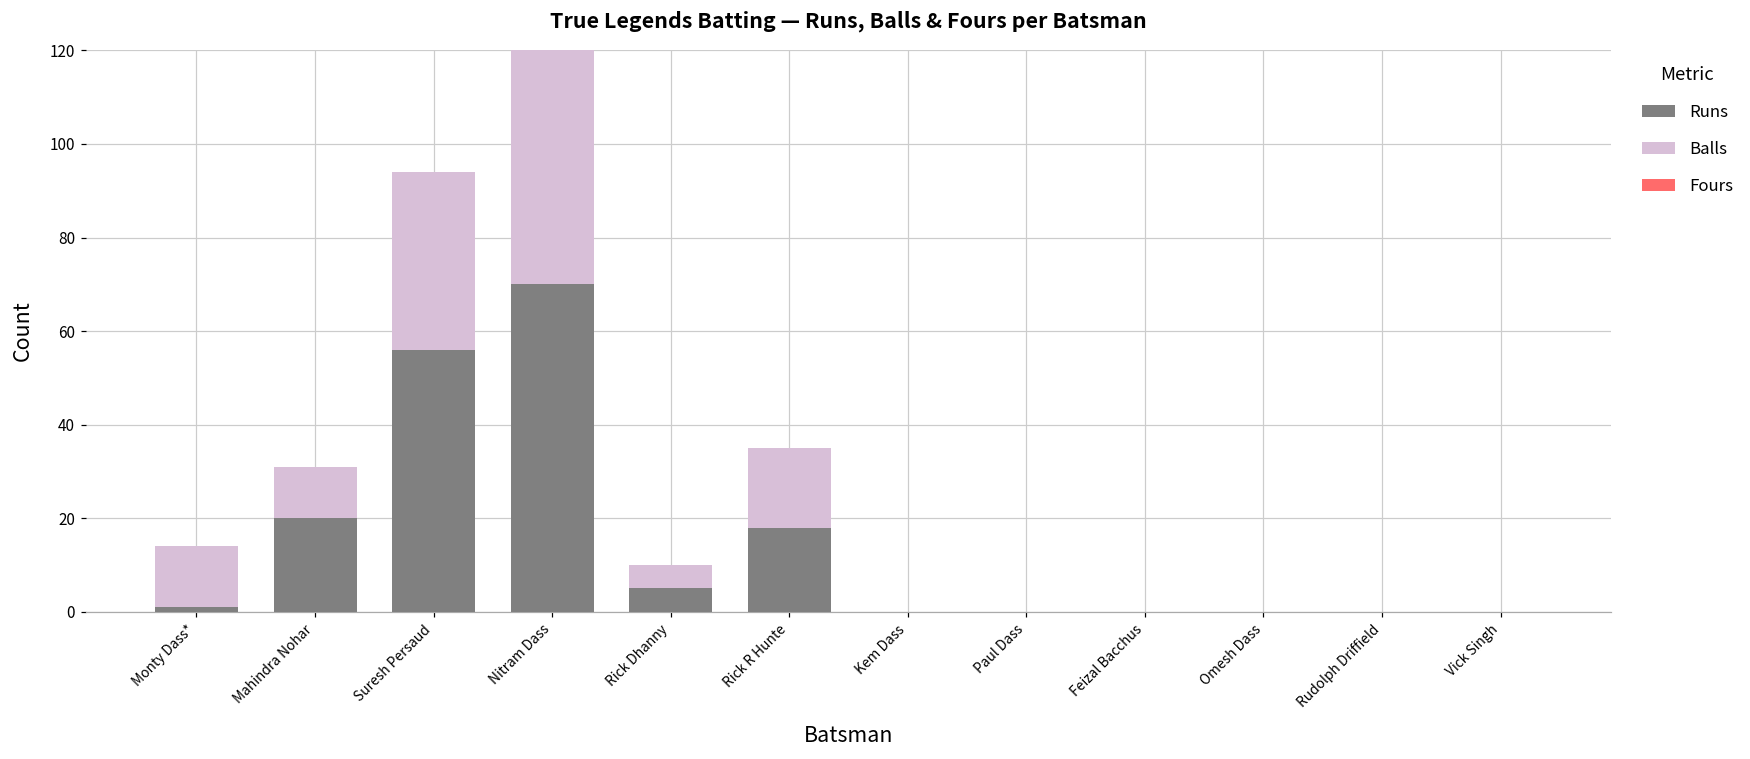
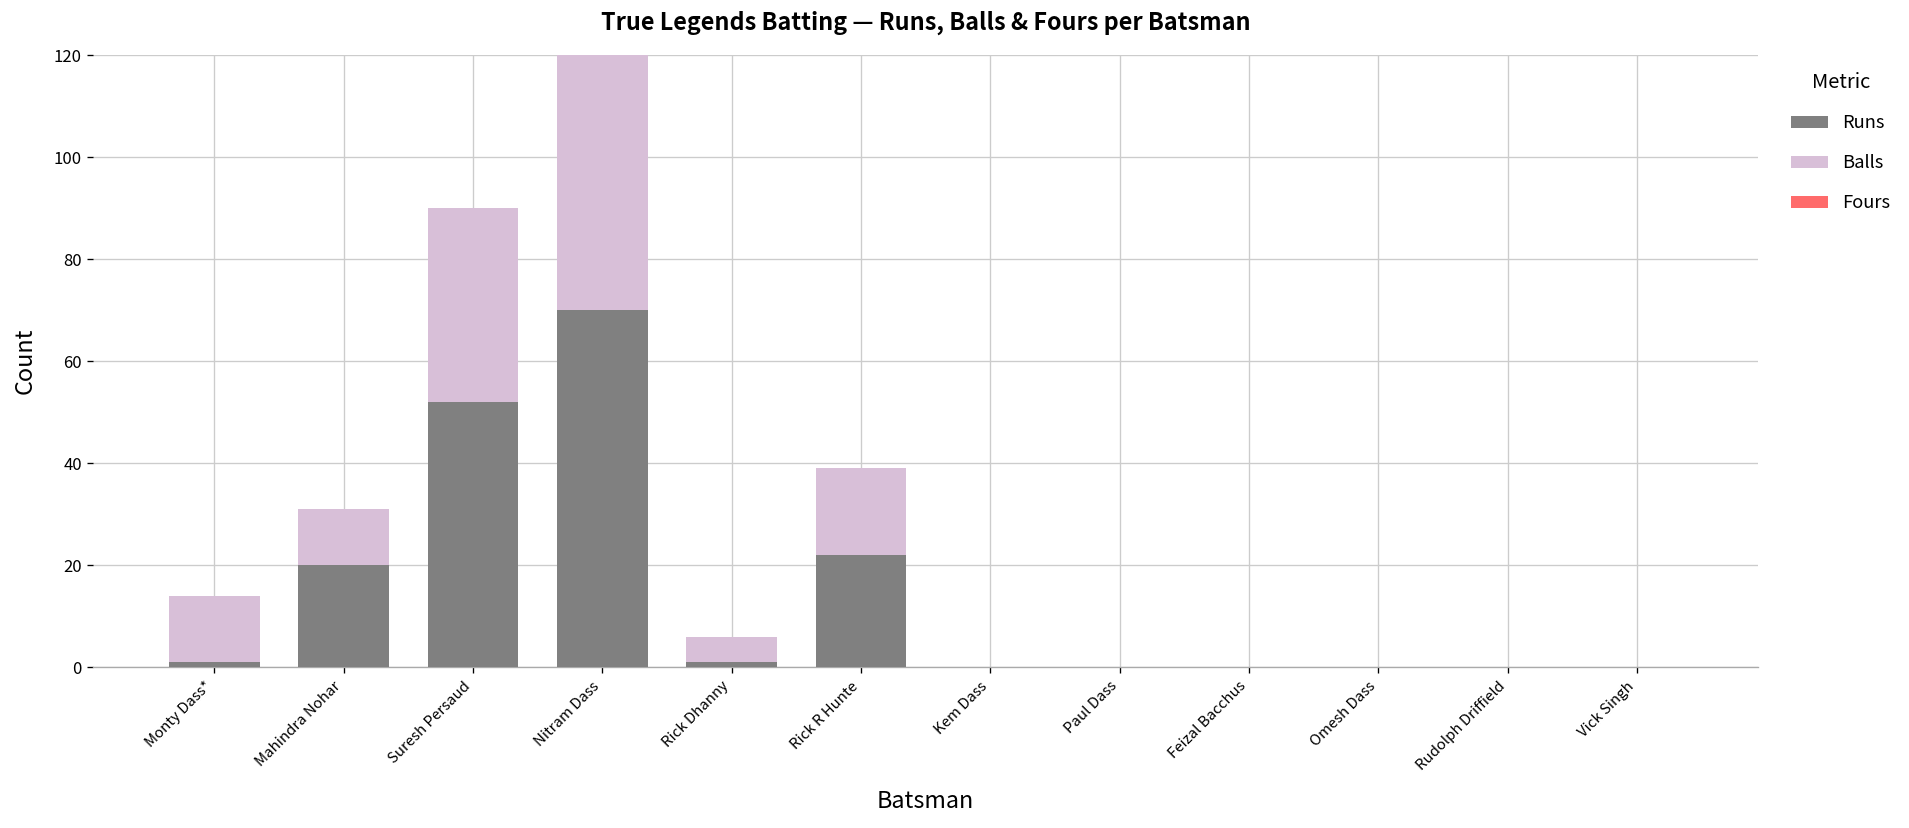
  {
    "Runs": {
      "Monty Dass*": 1,
      "Mahindra Nohar": 20,
-     "Suresh Persaud": 56,
+     "Suresh Persaud": 52,
      "Nitram Dass": 70,
-     "Rick Dhanny": 5,
-     "Rick R Hunte": 18,
+     "Rick Dhanny": 1,
+     "Rick R Hunte": 22,
      "Kem Dass": 0,
      "Paul Dass": 0,
      "Feizal Bacchus": 0,
      "Omesh Dass": 0,
      "Rudolph Driffield": 0,
      "Vick Singh": 0
    },
    "Fours": {
      "Kem Dass": 0,
      "Paul Dass": 0,
      "Feizal Bacchus": 0,
      "Omesh Dass": 0,
      "Rudolph Driffield": 0,
      "Vick Singh": 0
    }
  }
